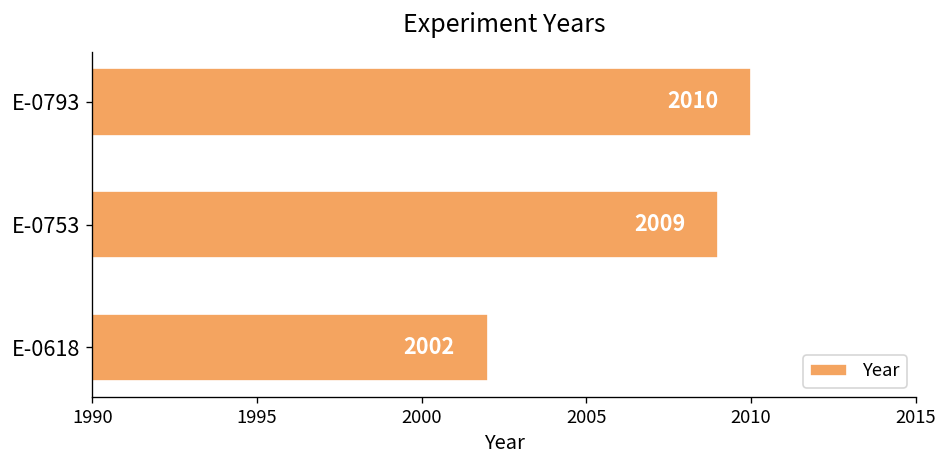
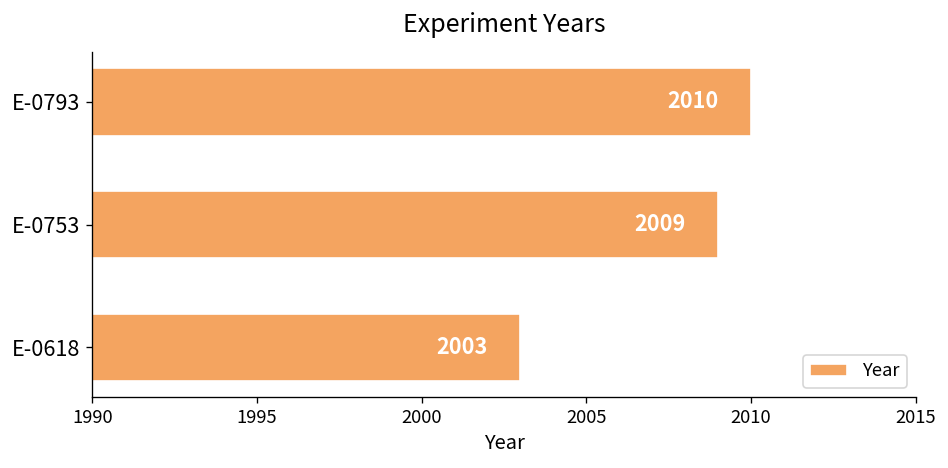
  {
    "E-0793": 2010,
    "E-0753": 2009,
-   "E-0618": 2002
+   "E-0618": 2003
  }
